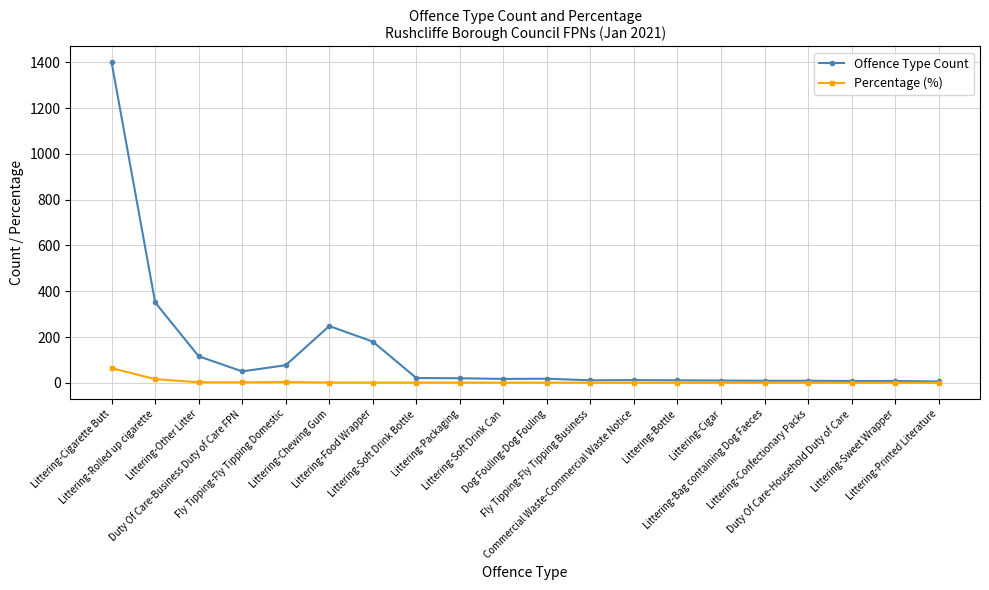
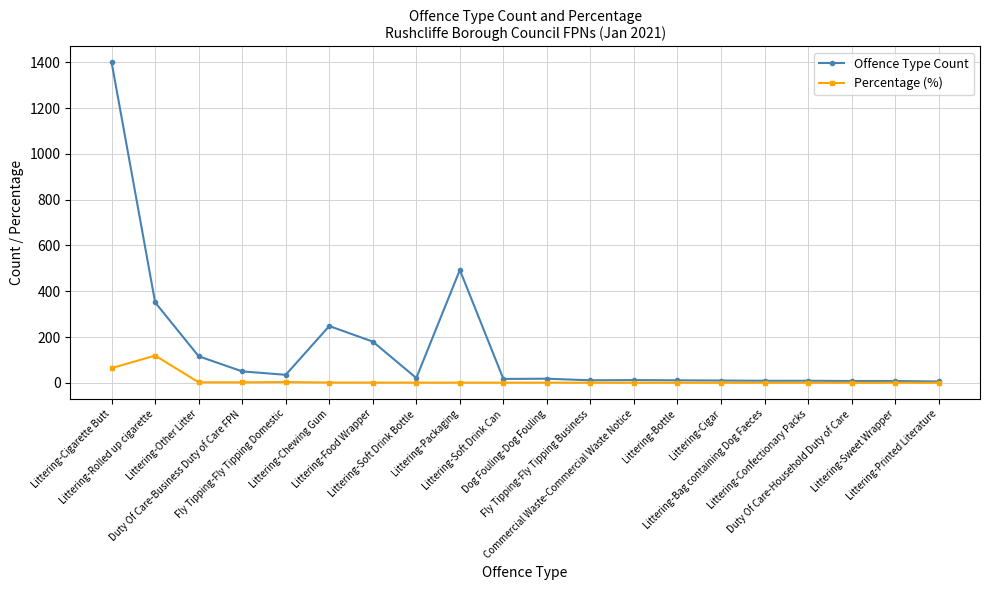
  {
    "Offence Type Count": {
      "Littering-Cigarette Butt": 1400,
      "Littering-Rolled up cigarette": 350,
      "Littering-Other Litter": 120,
      "Duty Of Care-Business Duty of Care FPN": 50,
-     "Fly Tipping-Fly Tipping Domestic": 80,
+     "Fly Tipping-Fly Tipping Domestic": 40,
      "Littering-Chewing Gum": 250,
      "Littering-Food Wrapper": 180,
      "Littering-Soft Drink Bottle": 20,
-     "Littering-Packaging": 20,
+     "Littering-Packaging": 490,
      "Littering-Soft Drink Can": 20,
      "Dog Fouling-Dog Fouling": 20,
      "Commercial Waste-Commercial Waste Notice": 10
    },
    "Percentage (%)": {
      "Littering-Cigarette Butt": 60,
-     "Littering-Rolled up cigarette": 20,
+     "Littering-Rolled up cigarette": 120,
      "Littering-Other Litter": 0,
      "Duty Of Care-Business Duty of Care FPN": 0,
      "Fly Tipping-Fly Tipping Domestic": 0,
      "Littering-Chewing Gum": 0,
      "Littering-Food Wrapper": 0,
      "Littering-Soft Drink Bottle": 0,
      "Littering-Packaging": 0,
      "Littering-Soft Drink Can": 0,
      "Dog Fouling-Dog Fouling": 0,
      "Commercial Waste-Commercial Waste Notice": 0
    }
  }
